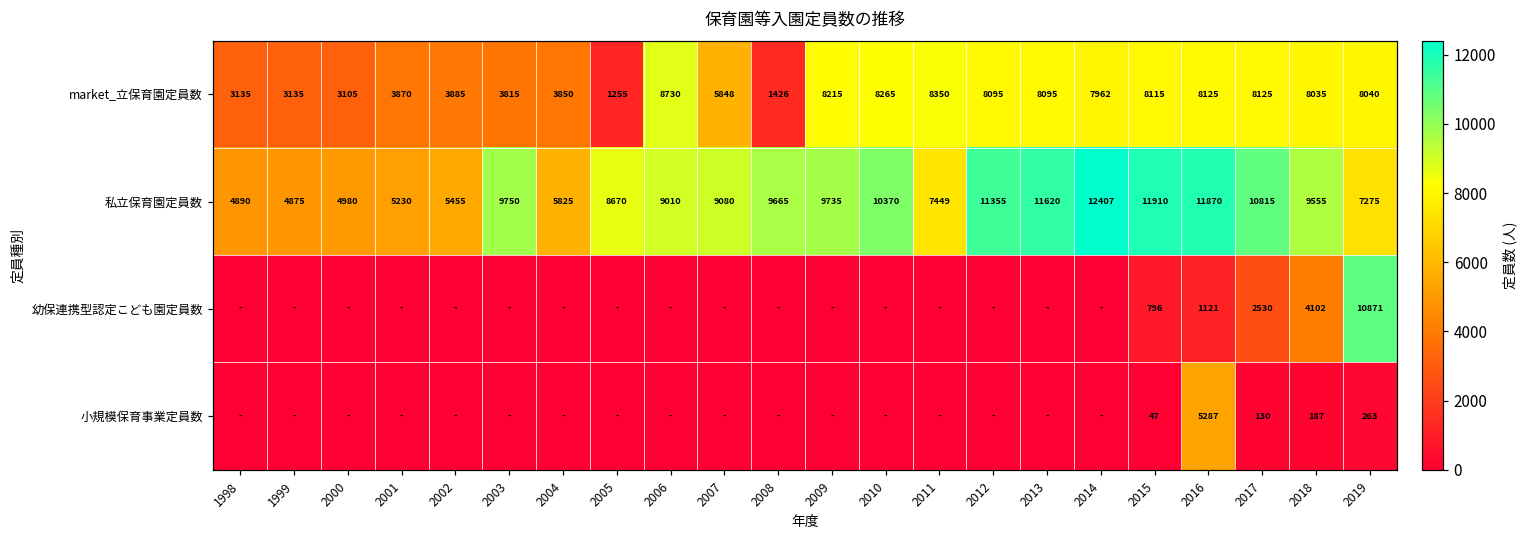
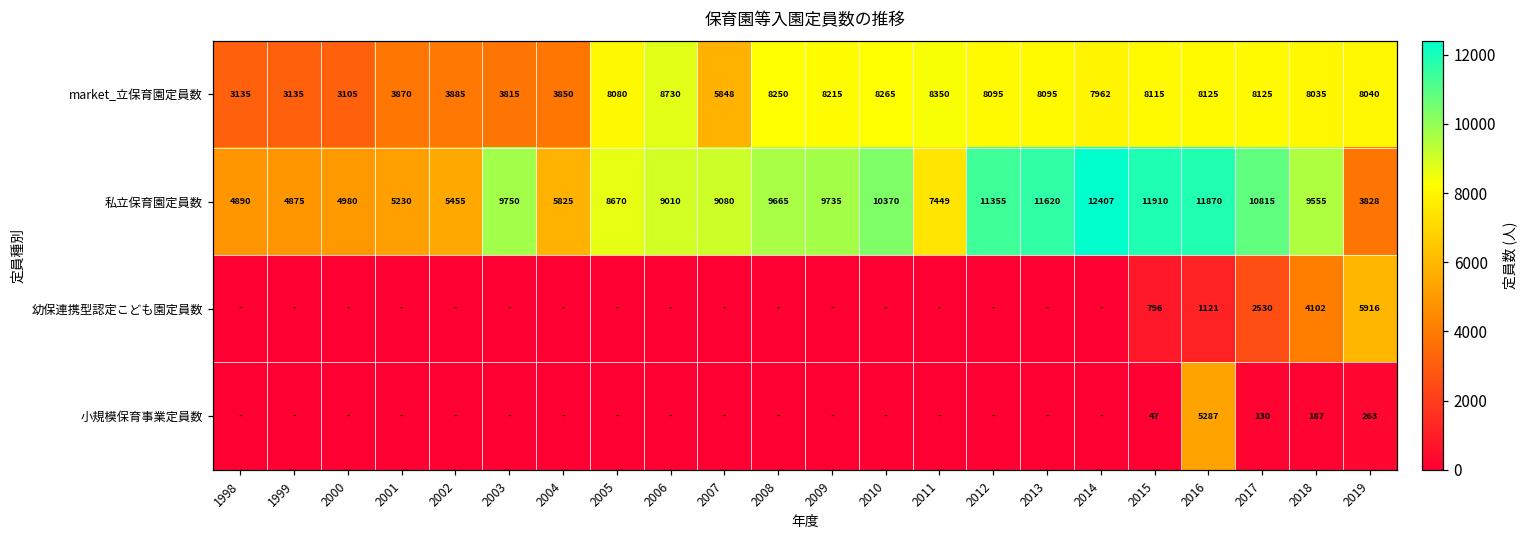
  {
    "market_立保育園定員数": {
      "1998": 3135,
      "1999": 3135,
      "2000": 3105,
      "2001": 3870,
      "2002": 3885,
      "2003": 3815,
      "2004": 3850,
-     "2005": 1255,
+     "2005": 8080,
      "2006": 8730,
      "2007": 5848,
-     "2008": 1426,
+     "2008": 8250,
      "2009": 8215,
      "2010": 8265,
      "2011": 8350,
      "2012": 8095,
      "2013": 8095,
      "2014": 7962,
      "2015": 8115,
      "2016": 8125,
      "2017": 8125,
      "2018": 8035,
      "2019": 8040
    },
    "私立保育園定員数": {
      "1998": 4890,
      "1999": 4875,
      "2000": 4980,
      "2001": 5230,
      "2002": 5455,
      "2003": 9750,
      "2004": 5825,
      "2005": 8670,
      "2006": 9010,
      "2007": 9080,
      "2008": 9665,
      "2009": 9735,
      "2010": 10370,
      "2011": 7449,
      "2012": 11355,
      "2013": 11620,
      "2014": 12407,
      "2015": 11910,
      "2016": 11870,
      "2017": 10815,
      "2018": 9555,
-     "2019": 7275
+     "2019": 3828
    },
    "幼保連携型認定こども園定員数": {
      "2015": 796,
      "2016": 1121,
      "2017": 2530,
      "2018": 4102,
-     "2019": 10871
+     "2019": 5916
    },
    "小規模保育事業定員数": {
      "2015": 47,
      "2016": 5287,
      "2017": 130,
      "2018": 187,
      "2019": 263
    }
  }
